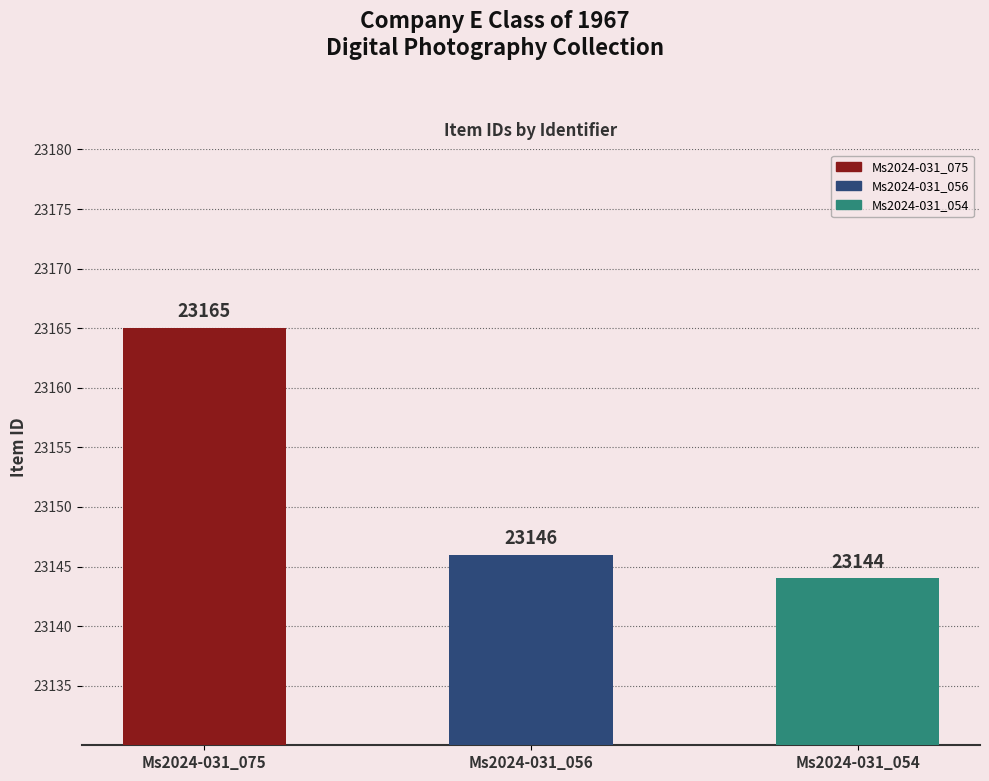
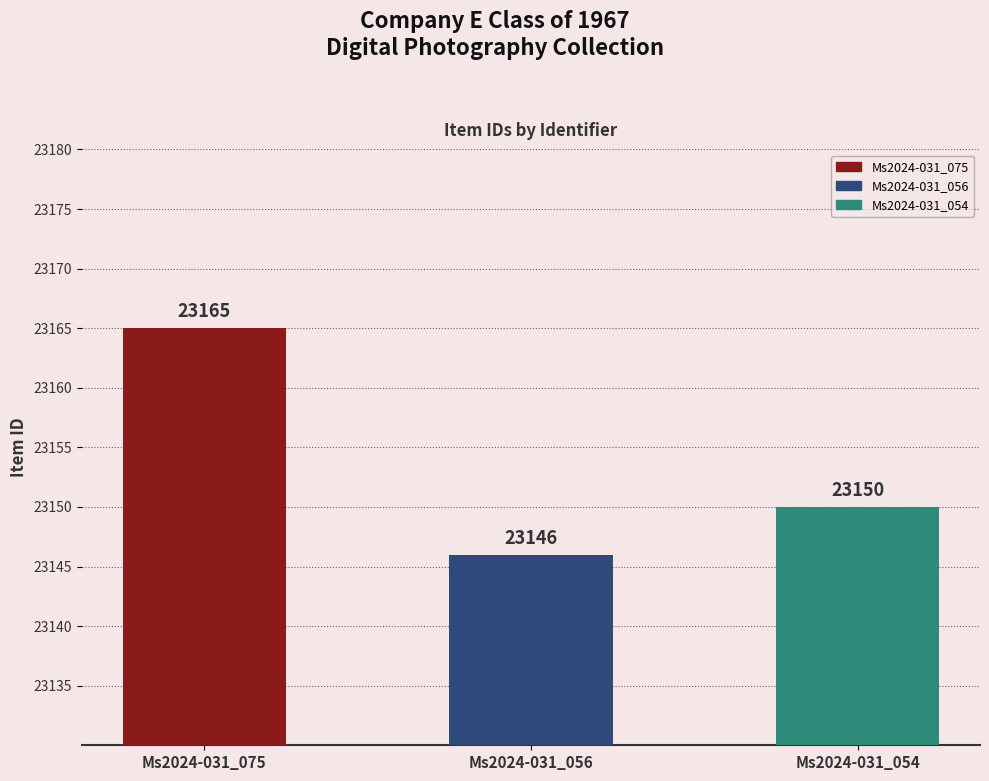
  {
    "Ms2024-031_075": 23165,
    "Ms2024-031_056": 23146,
-   "Ms2024-031_054": 23144
+   "Ms2024-031_054": 23150
  }
